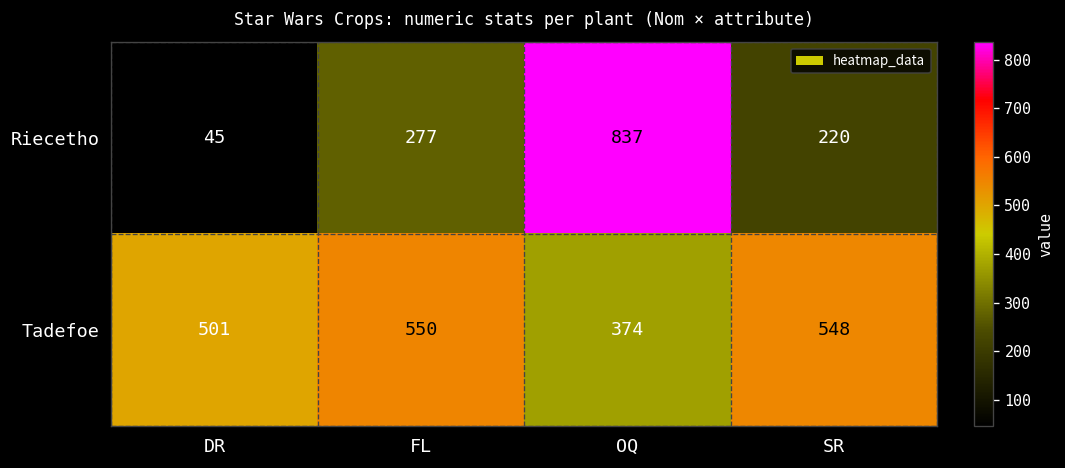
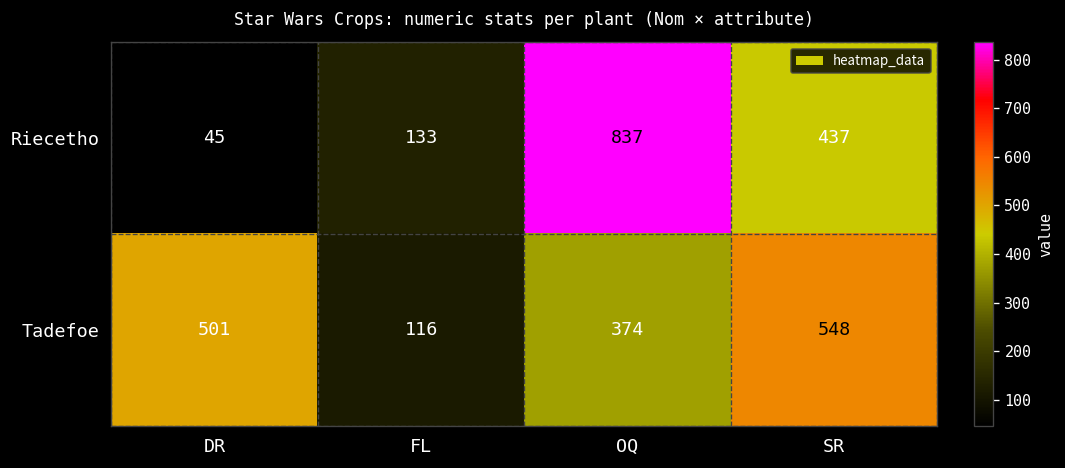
  {
    "Riecetho": {
      "DR": 45,
-     "FL": 277,
+     "FL": 133,
      "OQ": 837,
-     "SR": 220
+     "SR": 437
    },
    "Tadefoe": {
      "DR": 501,
-     "FL": 550,
+     "FL": 116,
      "OQ": 374,
      "SR": 548
    }
  }
